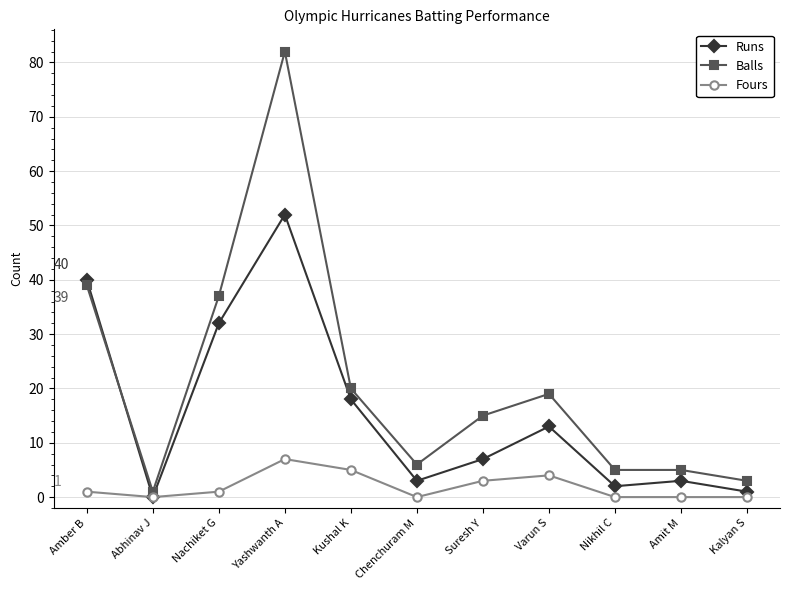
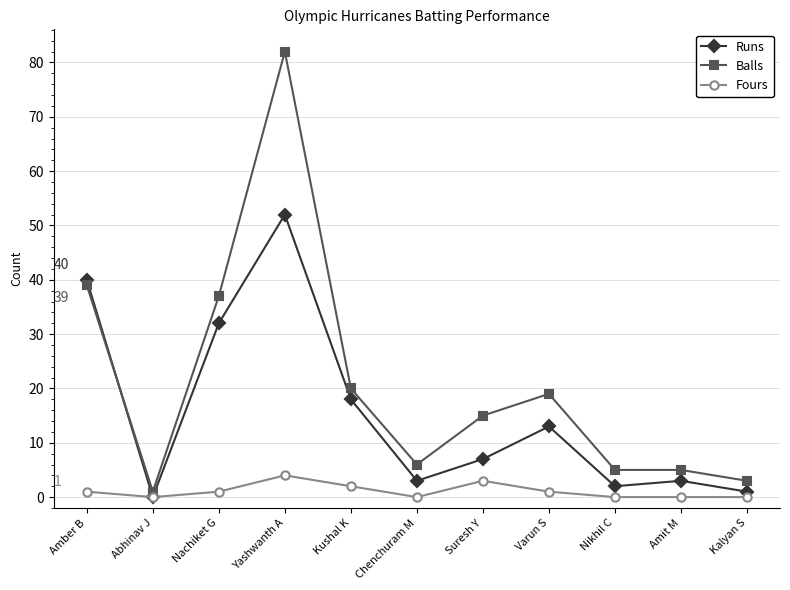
  {
    "Fours": {
      "Nachiket G": 1,
-     "Yashwanth A": 7,
-     "Kushal K": 5,
+     "Yashwanth A": 4,
+     "Kushal K": 2,
      "Chenchuram M": 0,
      "Suresh Y": 3,
-     "Varun S": 4,
+     "Varun S": 1,
      "Nikhil C": 0,
      "Amit M": 0,
      "Kalyan S": 0
    }
  }
